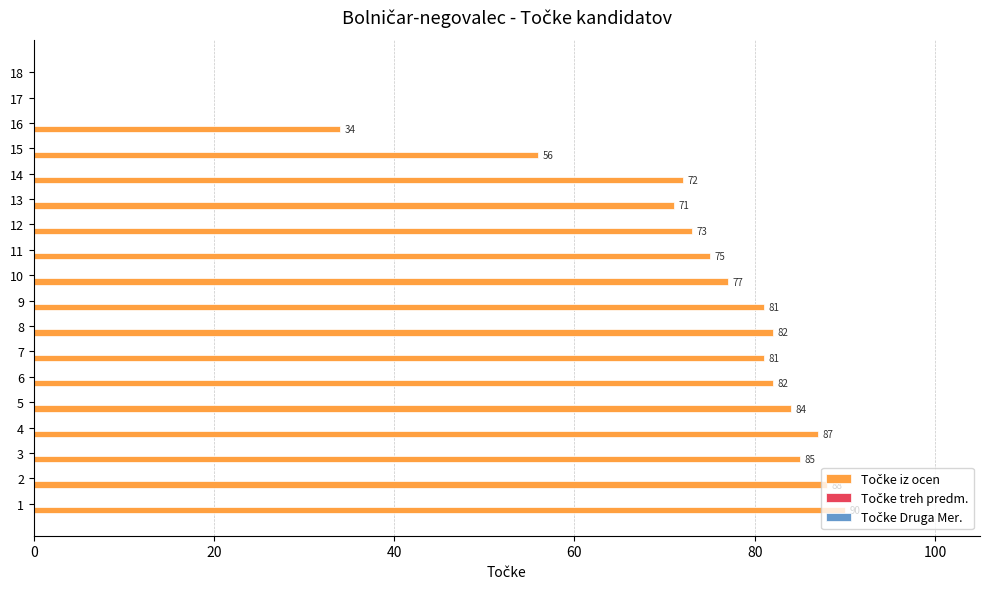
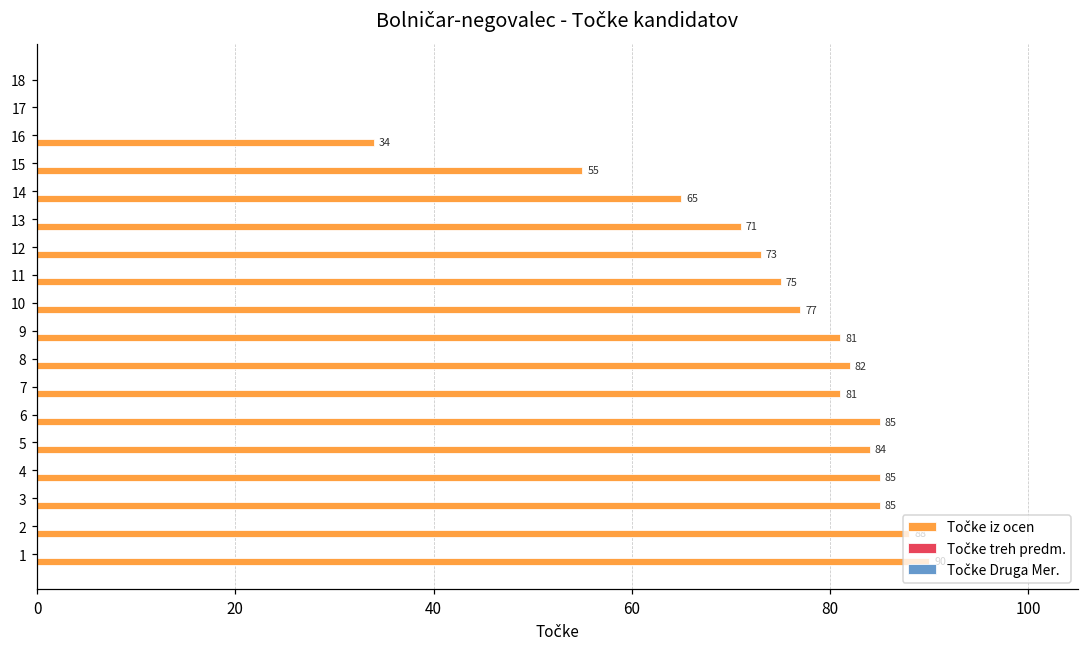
  {
    "Točke iz ocen": {
      "16": 34,
-     "15": 56,
-     "14": 72,
+     "15": 55,
+     "14": 65,
      "13": 71,
      "12": 73,
      "11": 75,
      "10": 77,
      "9": 81,
      "8": 82,
      "7": 81,
-     "6": 82,
+     "6": 85,
      "5": 84,
-     "4": 87,
+     "4": 85,
      "3": 85
    },
    "Točke treh predm.": {
      "18": 0,
      "17": 0,
      "16": 0,
      "15": 0,
      "14": 0,
      "13": 0,
      "12": 0,
      "11": 0,
      "10": 0,
      "9": 0,
      "8": 0,
      "7": 0,
      "6": 0,
      "5": 0,
      "4": 0,
      "3": 0,
      "2": 0,
      "1": 0
    },
    "Točke Druga Mer.": {
      "18": 0,
      "17": 0,
      "16": 0,
      "15": 0,
      "14": 0,
      "13": 0,
      "12": 0,
      "11": 0,
      "10": 0,
      "9": 0,
      "8": 0,
      "7": 0,
      "6": 0,
      "5": 0,
      "4": 0,
      "3": 0,
      "2": 0,
      "1": 0
    }
  }
